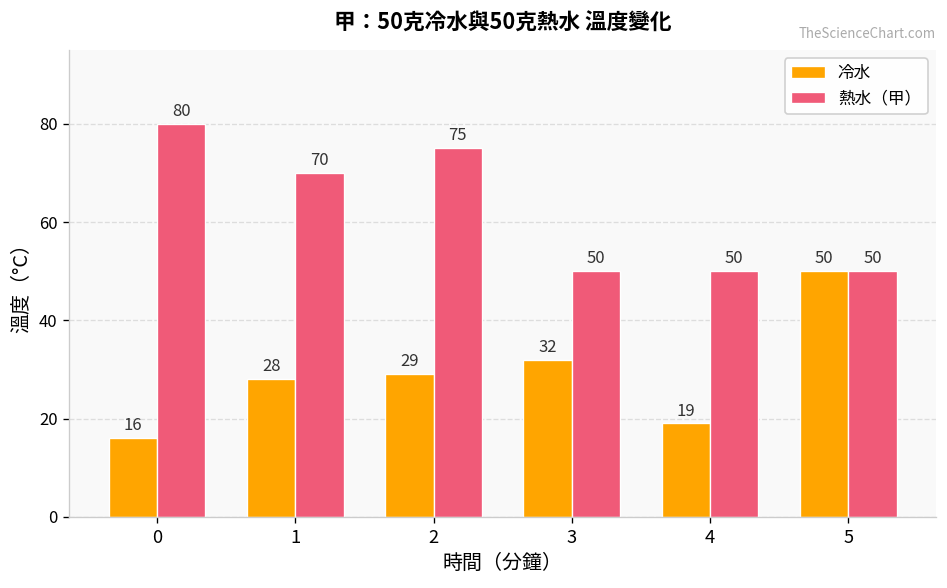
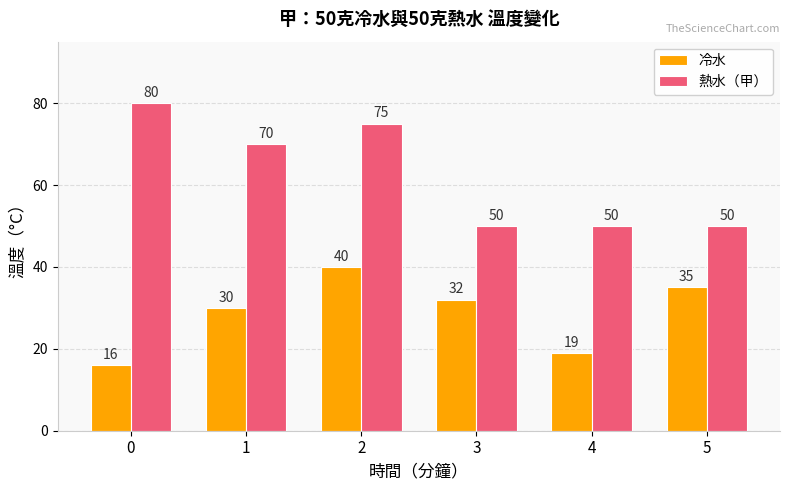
  {
    "冷水": {
      "0": 16,
-     "1": 28,
-     "2": 29,
+     "1": 30,
+     "2": 40,
      "3": 32,
      "4": 19,
-     "5": 50
+     "5": 35
    },
    "熱水（甲）": {
      "0": 80,
      "1": 70,
      "2": 75,
      "3": 50,
      "4": 50,
      "5": 50
    }
  }
